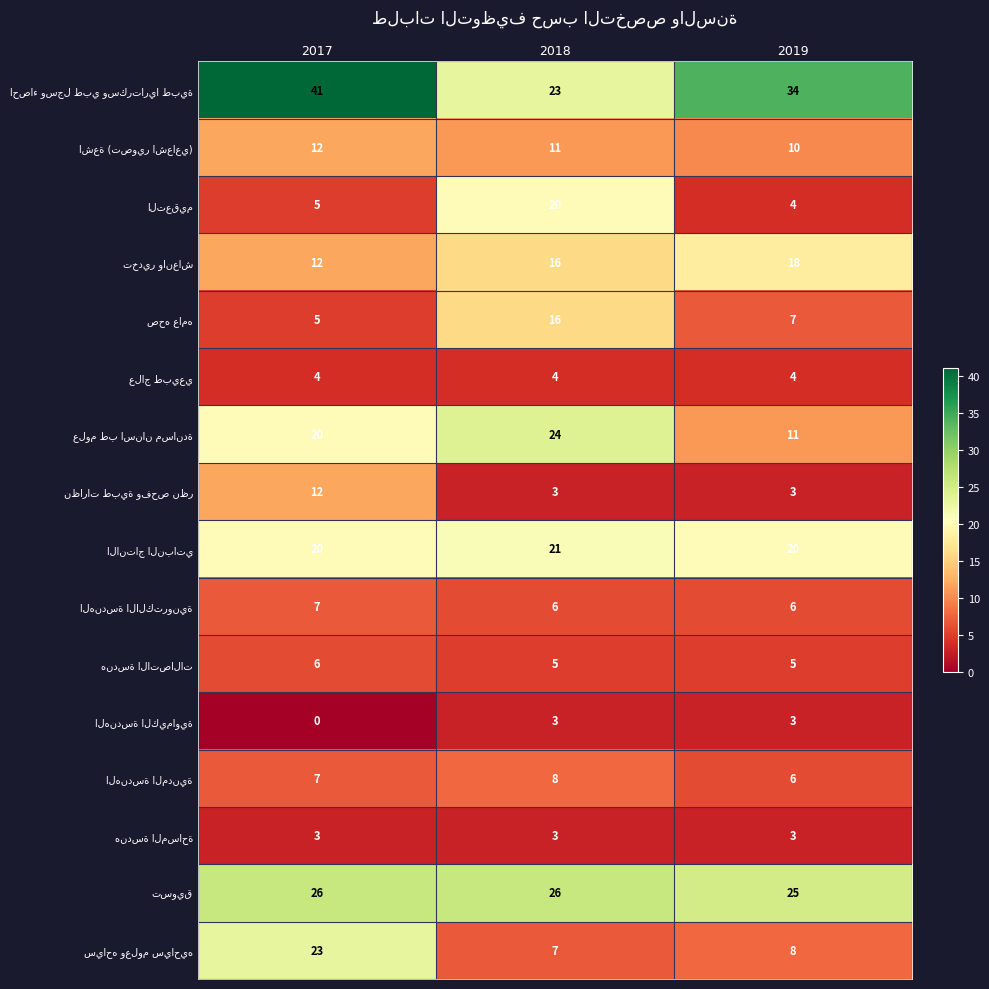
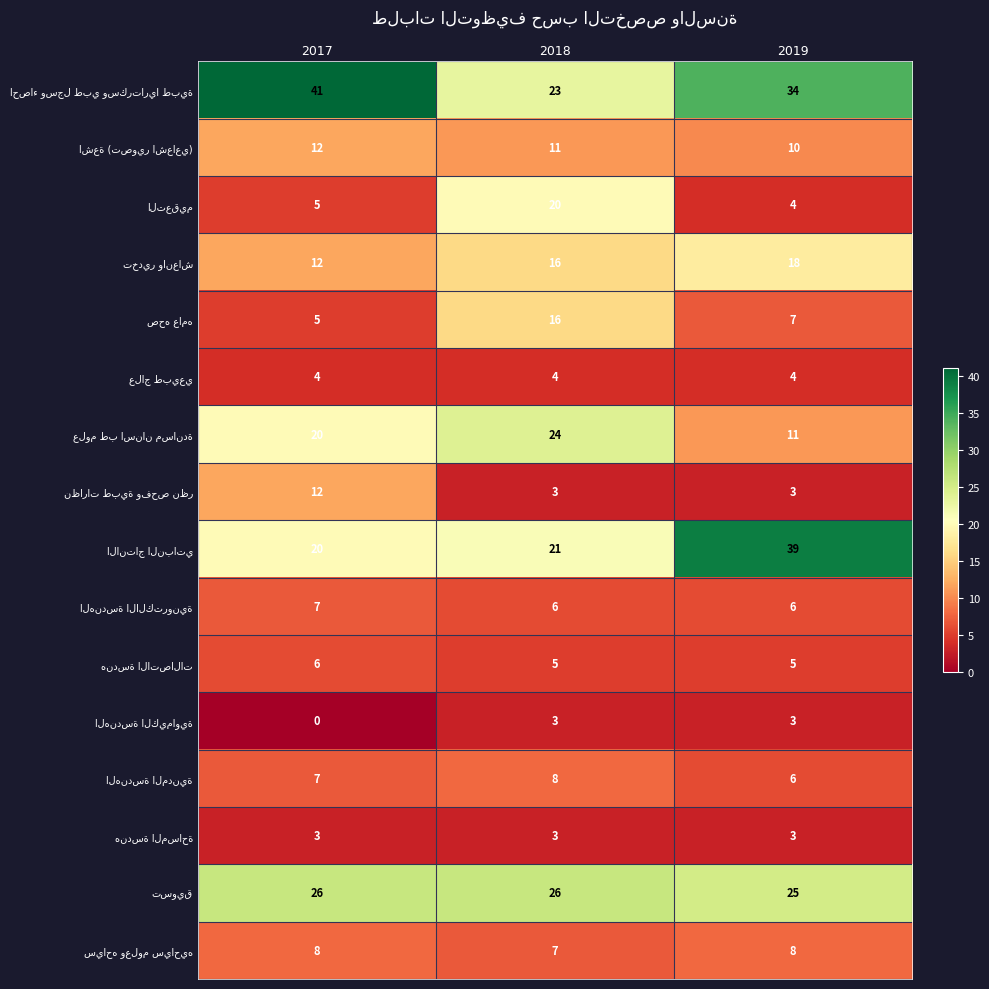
  {
    "احصاء وسجل طبي وسكرتاريا طبية": {
      "2017": 41,
      "2018": 23,
      "2019": 34
    },
    "اشعة (تصوير اشعاعي)": {
      "2017": 12,
      "2018": 11,
      "2019": 10
    },
    "التعقيم": {
      "2017": 5,
      "2018": 20,
      "2019": 4
    },
    "تخدير وانعاش": {
      "2017": 12,
      "2018": 16,
      "2019": 18
    },
    "صحه عامه": {
      "2017": 5,
      "2018": 16,
      "2019": 7
    },
    "علاج طبيعي": {
      "2017": 4,
      "2018": 4,
      "2019": 4
    },
    "علوم طب اسنان مساندة": {
      "2017": 20,
      "2018": 24,
      "2019": 11
    },
    "نظارات طبية وفحص نظر": {
      "2017": 12,
      "2018": 3,
      "2019": 3
    },
    "الانتاج النباتي": {
      "2017": 20,
      "2018": 21,
-     "2019": 20
+     "2019": 39
    },
    "الهندسة الالكترونية": {
      "2017": 7,
      "2018": 6,
      "2019": 6
    },
    "هندسة الاتصالات": {
      "2017": 6,
      "2018": 5,
      "2019": 5
    },
    "الهندسة الكيماوية": {
      "2017": 0,
      "2018": 3,
      "2019": 3
    },
    "الهندسة المدنية": {
      "2017": 7,
      "2018": 8,
      "2019": 6
    },
    "هندسة المساحة": {
      "2017": 3,
      "2018": 3,
      "2019": 3
    },
    "تسويق": {
      "2017": 26,
      "2018": 26,
      "2019": 25
    },
    "سياحه وعلوم سياحيه": {
-     "2017": 23,
+     "2017": 8,
      "2018": 7,
      "2019": 8
    }
  }
